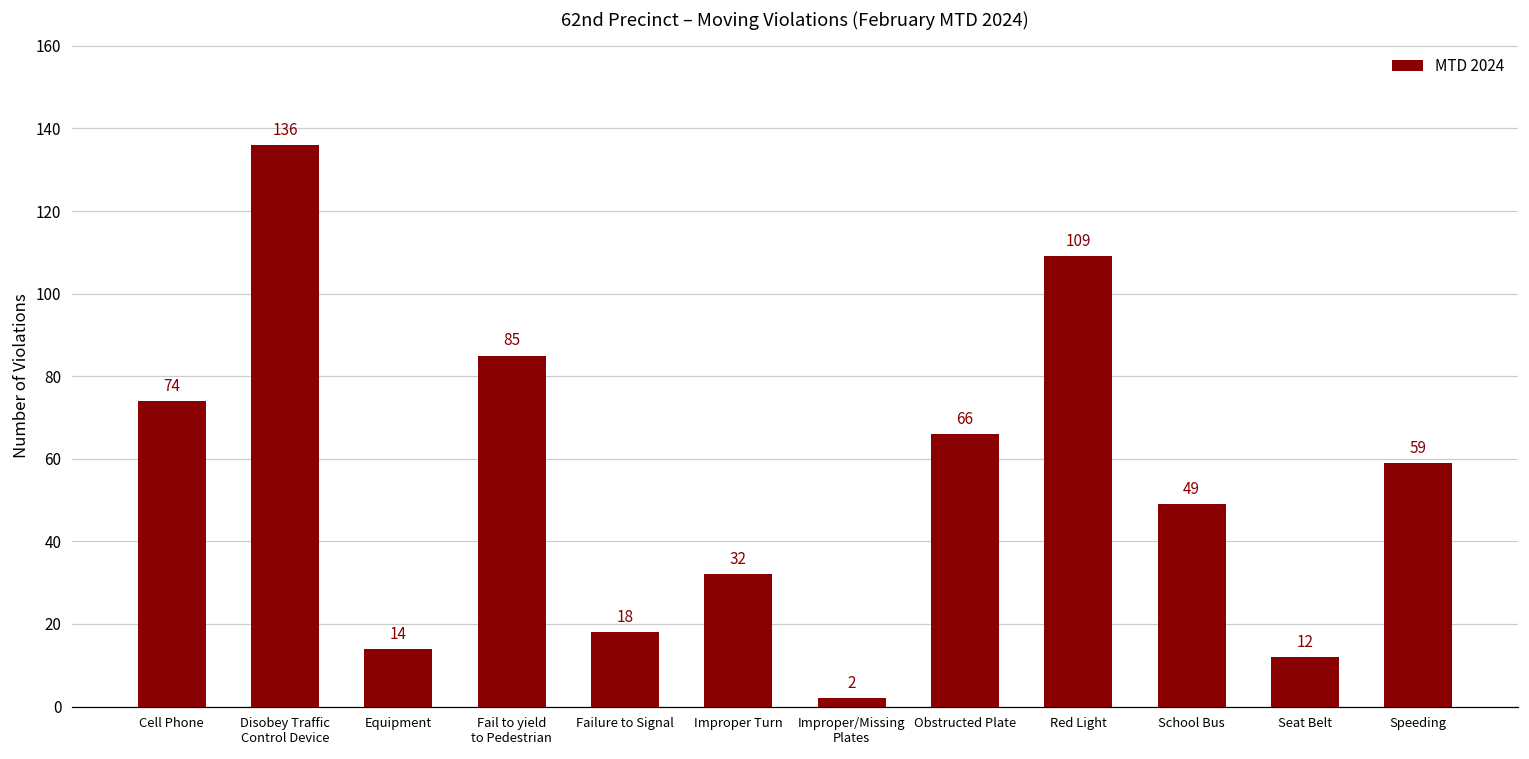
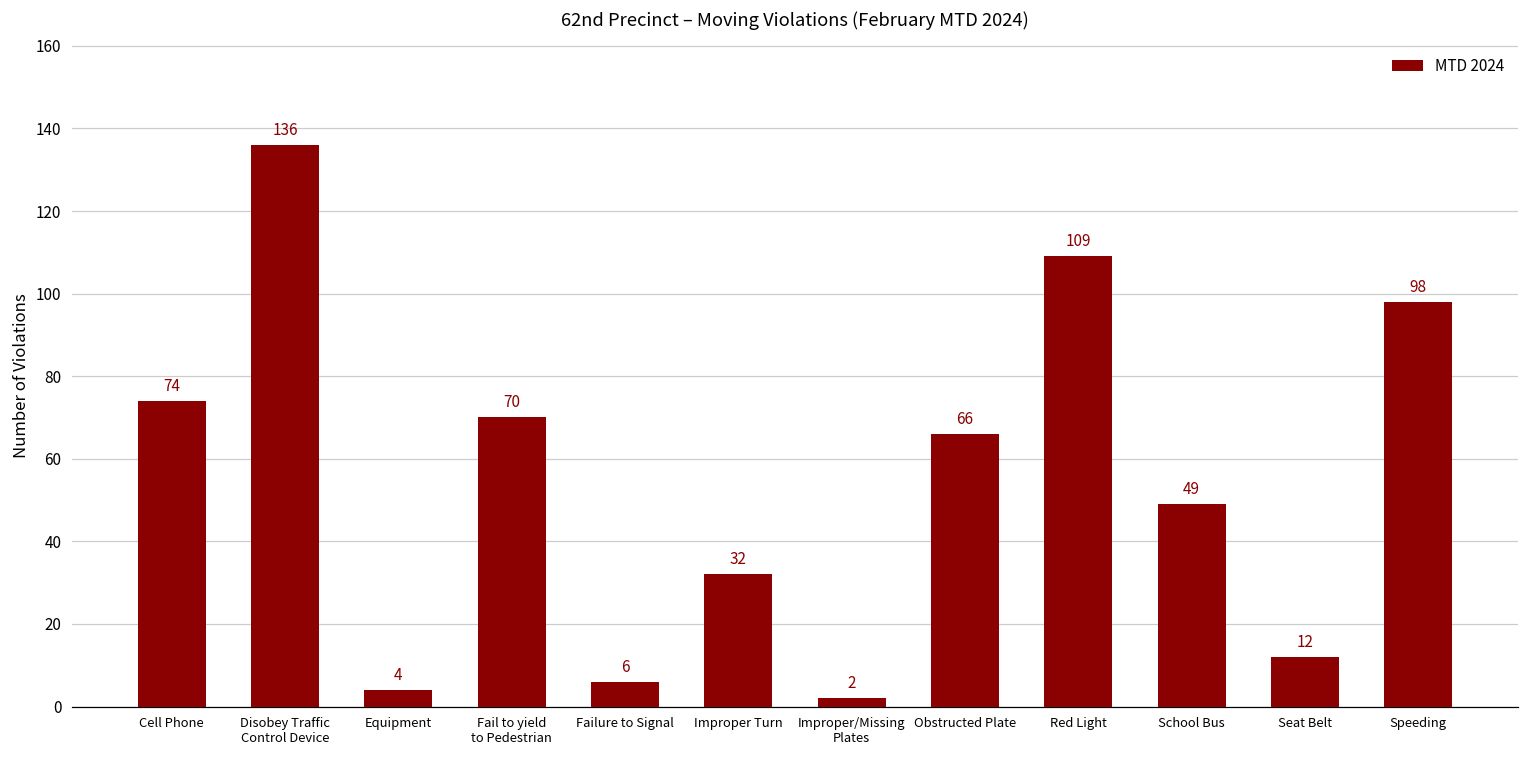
  {
    "Cell Phone": 74,
    "Disobey Traffic Control Device": 136,
-   "Equipment": 14,
-   "Fail to yield to Pedestrian": 85,
-   "Failure to Signal": 18,
+   "Equipment": 4,
+   "Fail to yield to Pedestrian": 70,
+   "Failure to Signal": 6,
    "Improper Turn": 32,
    "Improper/Missing Plates": 2,
    "Obstructed Plate": 66,
    "Red Light": 109,
    "School Bus": 49,
    "Seat Belt": 12,
-   "Speeding": 59
+   "Speeding": 98
  }
